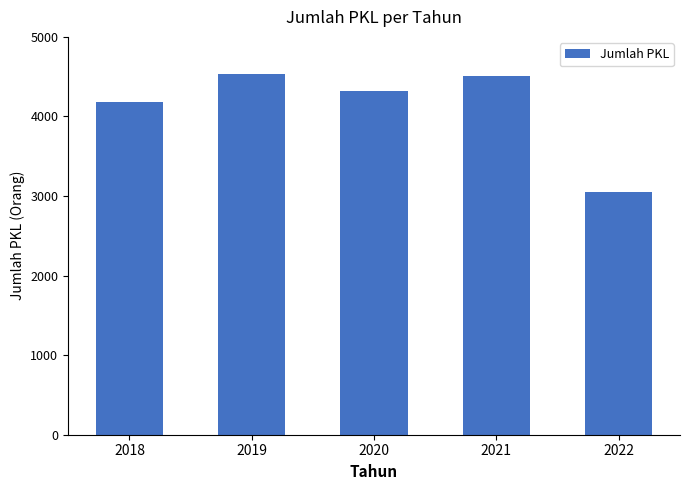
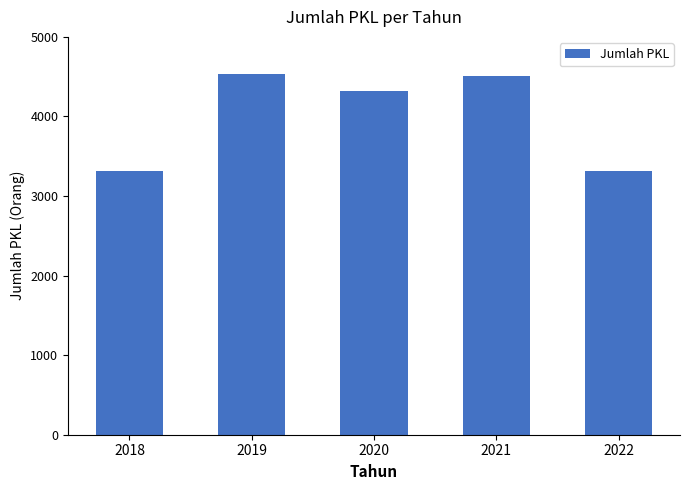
  {
-   "2018": 4200,
+   "2018": 3300,
    "2019": 4500,
    "2020": 4300,
    "2021": 4500,
-   "2022": 3100
+   "2022": 3300
  }
